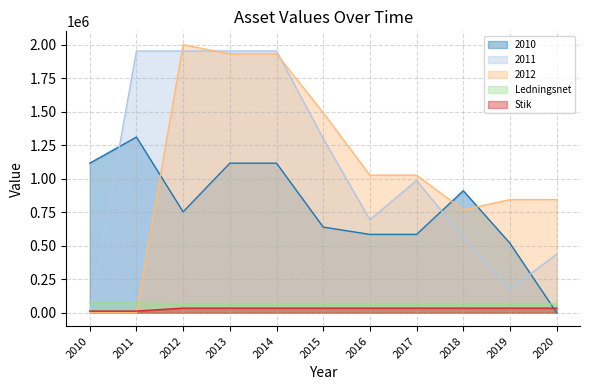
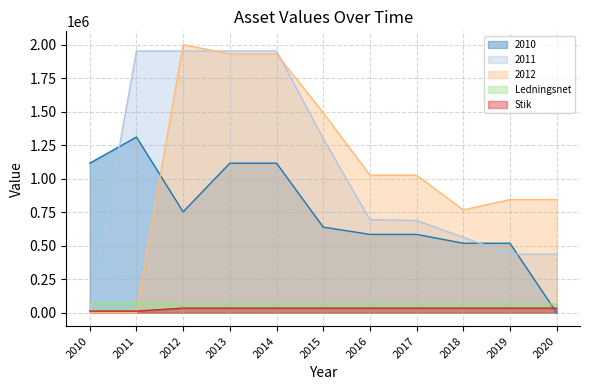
  {
    "2010": {
      "2010": 1120000,
      "2011": 1310000,
      "2012": 750000,
      "2013": 1120000,
      "2014": 1120000,
      "2015": 640000,
      "2016": 580000,
      "2017": 580000,
-     "2018": 910000,
+     "2018": 520000,
      "2019": 520000,
      "2020": 0
    },
    "2011": {
      "2011": 1950000,
      "2012": 1950000,
      "2013": 1950000,
      "2014": 1950000,
      "2015": 1300000,
      "2016": 690000,
-     "2017": 990000,
+     "2017": 690000,
      "2018": 560000,
-     "2019": 180000,
+     "2019": 440000,
      "2020": 440000
    },
    "2012": {
      "2012": 2000000,
      "2013": 1930000,
      "2014": 1930000,
      "2015": 1490000,
      "2016": 1030000,
      "2017": 1030000,
      "2018": 770000,
      "2019": 840000,
      "2020": 840000
    },
    "Ledningsnet": {
      "2010": 70000,
      "2011": 70000,
      "2012": 70000,
      "2013": 70000,
      "2014": 70000,
      "2015": 70000,
      "2016": 70000,
      "2017": 70000,
      "2018": 70000,
      "2019": 70000,
      "2020": 70000
    },
    "Stik": {
      "2012": 30000,
      "2013": 30000,
      "2014": 30000,
      "2015": 30000,
      "2016": 30000,
      "2017": 30000,
      "2018": 30000,
      "2019": 30000,
      "2020": 30000
    }
  }
